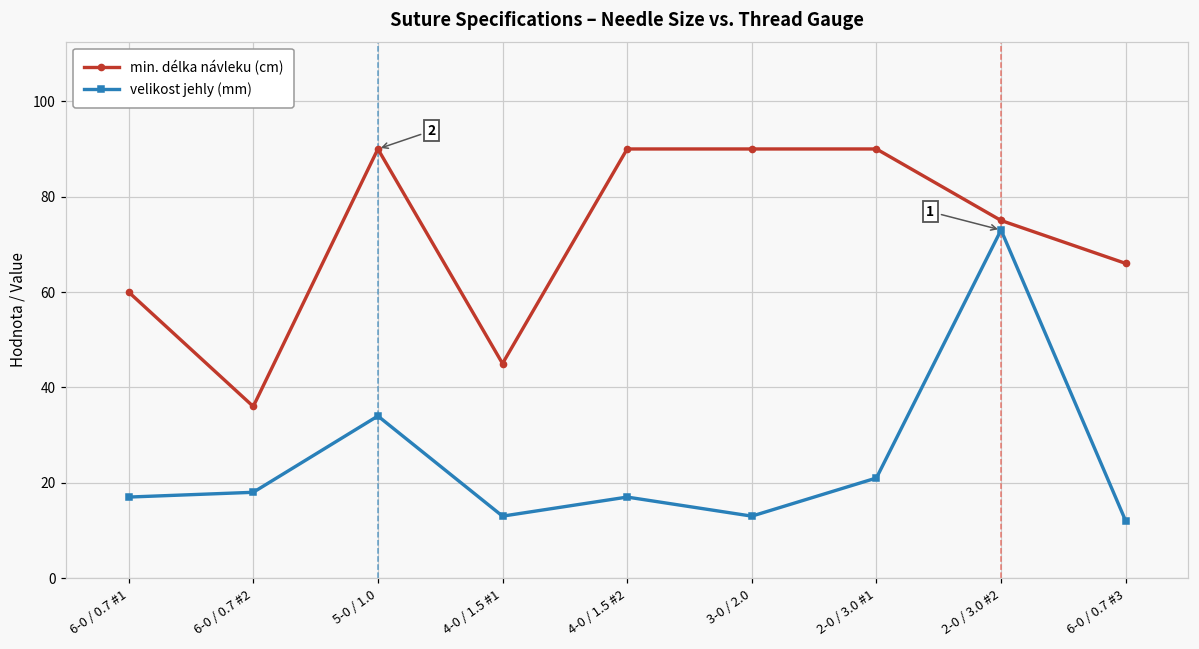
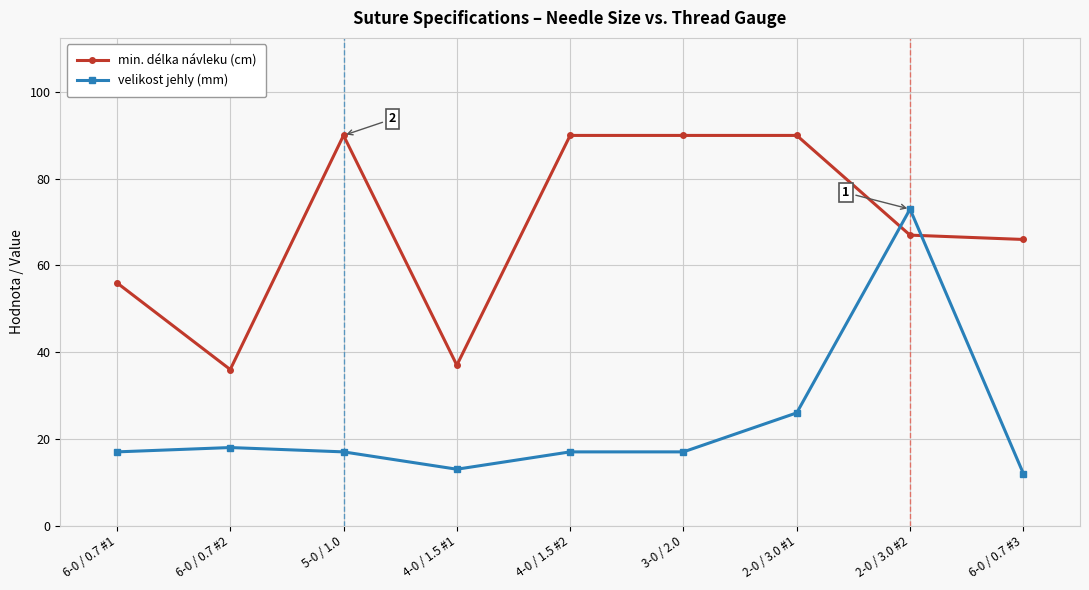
  {
    "min. délka návleku (cm)": {
-     "6-0 / 0.7 #1": 60,
+     "6-0 / 0.7 #1": 56,
      "6-0 / 0.7 #2": 36,
-     "4-0 / 1.5 #1": 45,
+     "4-0 / 1.5 #1": 37,
      "4-0 / 1.5 #2": 90,
      "3-0 / 2.0": 90,
      "2-0 / 3.0 #1": 90,
-     "2-0 / 3.0 #2": 75,
+     "2-0 / 3.0 #2": 67,
      "6-0 / 0.7 #3": 66
    },
    "velikost jehly (mm)": {
      "6-0 / 0.7 #1": 17,
      "6-0 / 0.7 #2": 18,
-     "5-0 / 1.0": 34,
+     "5-0 / 1.0": 17,
      "4-0 / 1.5 #1": 13,
      "4-0 / 1.5 #2": 17,
-     "3-0 / 2.0": 13,
-     "2-0 / 3.0 #1": 21,
+     "3-0 / 2.0": 17,
+     "2-0 / 3.0 #1": 26,
      "6-0 / 0.7 #3": 12
    }
  }
